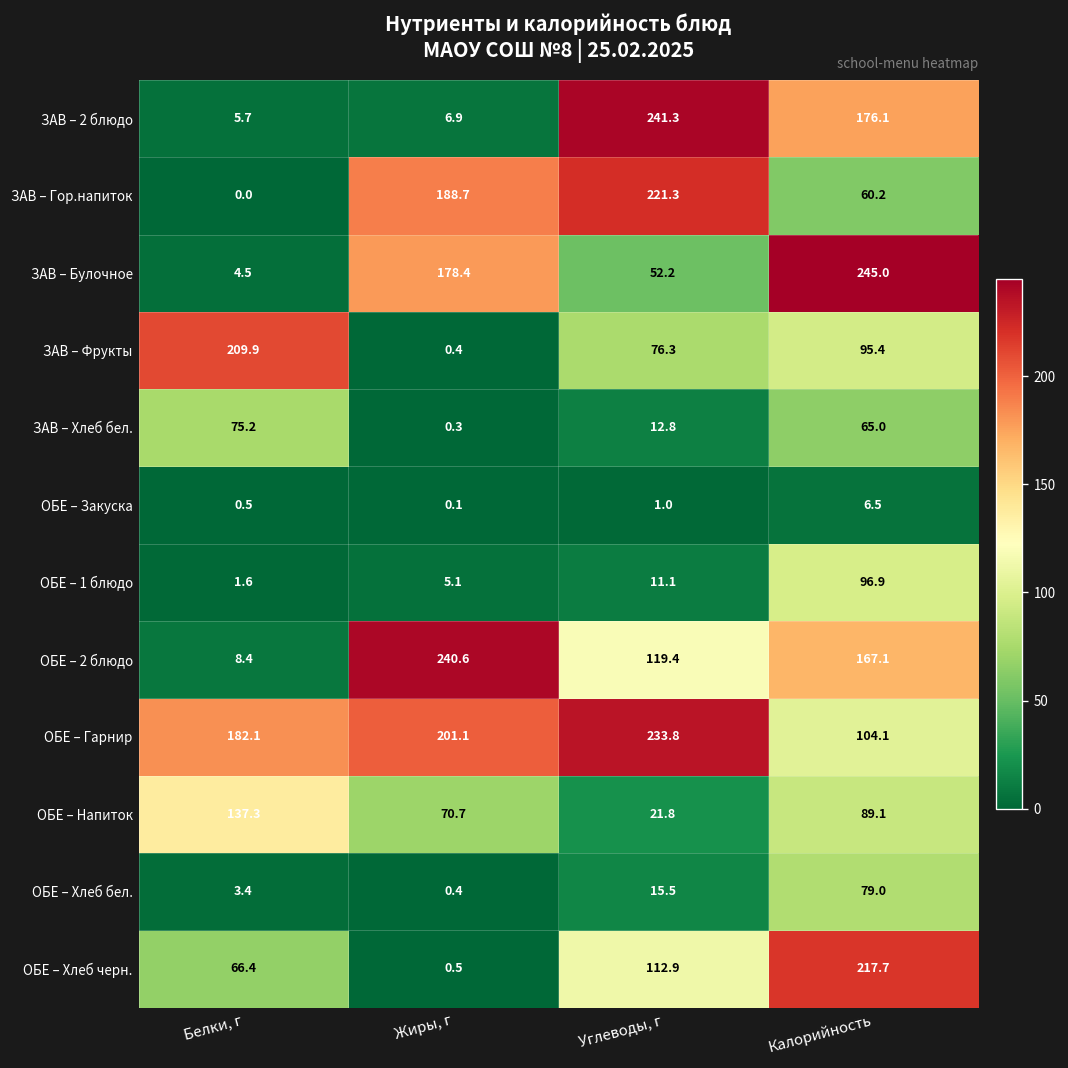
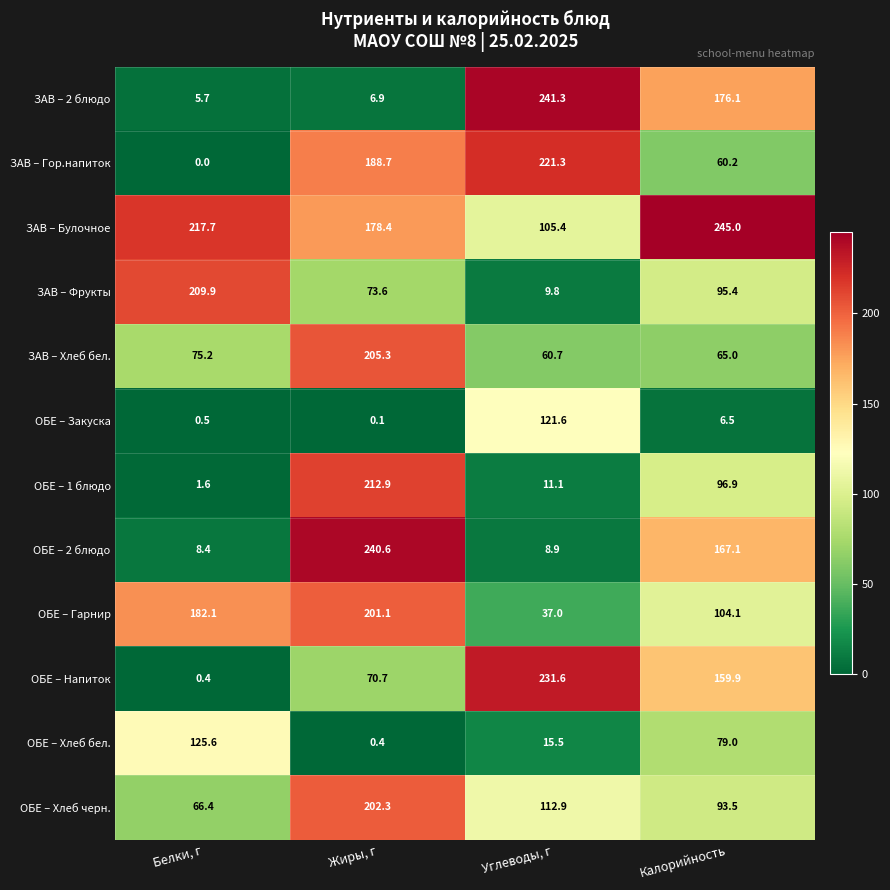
  {
    "ЗАВ – 2 блюдо": {
      "Белки, г": 5.7,
      "Жиры, г": 6.9,
      "Углеводы, г": 241.3,
      "Калорийность": 176.1
    },
    "ЗАВ – Гор.напиток": {
      "Белки, г": 0.0,
      "Жиры, г": 188.7,
      "Углеводы, г": 221.3,
      "Калорийность": 60.2
    },
    "ЗАВ – Булочное": {
-     "Белки, г": 4.5,
+     "Белки, г": 217.7,
      "Жиры, г": 178.4,
-     "Углеводы, г": 52.2,
+     "Углеводы, г": 105.4,
      "Калорийность": 245.0
    },
    "ЗАВ – Фрукты": {
      "Белки, г": 209.9,
-     "Жиры, г": 0.4,
-     "Углеводы, г": 76.3,
+     "Жиры, г": 73.6,
+     "Углеводы, г": 9.8,
      "Калорийность": 95.4
    },
    "ЗАВ – Хлеб бел.": {
      "Белки, г": 75.2,
-     "Жиры, г": 0.3,
-     "Углеводы, г": 12.8,
+     "Жиры, г": 205.3,
+     "Углеводы, г": 60.7,
      "Калорийность": 65.0
    },
    "ОБЕ – Закуска": {
      "Белки, г": 0.5,
      "Жиры, г": 0.1,
-     "Углеводы, г": 1.0,
+     "Углеводы, г": 121.6,
      "Калорийность": 6.5
    },
    "ОБЕ – 1 блюдо": {
      "Белки, г": 1.6,
-     "Жиры, г": 5.1,
+     "Жиры, г": 212.9,
      "Углеводы, г": 11.1,
      "Калорийность": 96.9
    },
    "ОБЕ – 2 блюдо": {
      "Белки, г": 8.4,
      "Жиры, г": 240.6,
-     "Углеводы, г": 119.4,
+     "Углеводы, г": 8.9,
      "Калорийность": 167.1
    },
    "ОБЕ – Гарнир": {
      "Белки, г": 182.1,
      "Жиры, г": 201.1,
-     "Углеводы, г": 233.8,
+     "Углеводы, г": 37.0,
      "Калорийность": 104.1
    },
    "ОБЕ – Напиток": {
-     "Белки, г": 137.3,
+     "Белки, г": 0.4,
      "Жиры, г": 70.7,
-     "Углеводы, г": 21.8,
-     "Калорийность": 89.1
+     "Углеводы, г": 231.6,
+     "Калорийность": 159.9
    },
    "ОБЕ – Хлеб бел.": {
-     "Белки, г": 3.4,
+     "Белки, г": 125.6,
      "Жиры, г": 0.4,
      "Углеводы, г": 15.5,
      "Калорийность": 79.0
    },
    "ОБЕ – Хлеб черн.": {
      "Белки, г": 66.4,
-     "Жиры, г": 0.5,
+     "Жиры, г": 202.3,
      "Углеводы, г": 112.9,
-     "Калорийность": 217.7
+     "Калорийность": 93.5
    }
  }
